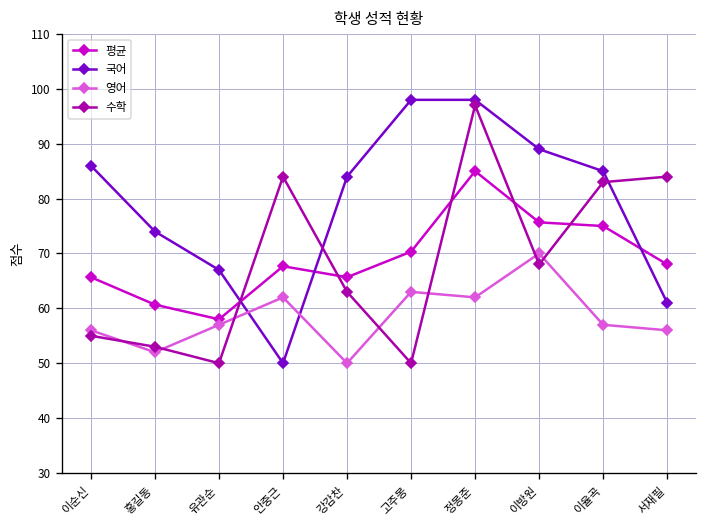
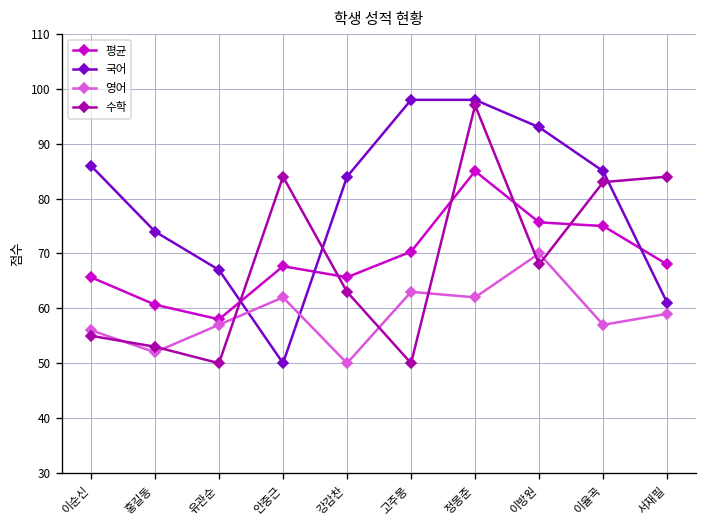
  {
    "국어": {
      "이순신": 86,
      "홍길동": 74,
      "유관순": 67,
      "안중근": 50,
      "강감찬": 84,
      "고주몽": 98,
      "정몽준": 98,
-     "이방원": 89,
+     "이방원": 93,
      "이율곡": 85,
      "서재필": 61
    },
    "영어": {
      "이순신": 56,
      "홍길동": 52,
      "유관순": 57,
      "안중근": 62,
      "강감찬": 50,
      "고주몽": 63,
      "정몽준": 62,
      "이방원": 70,
      "이율곡": 57,
-     "서재필": 56
+     "서재필": 59
    }
  }
